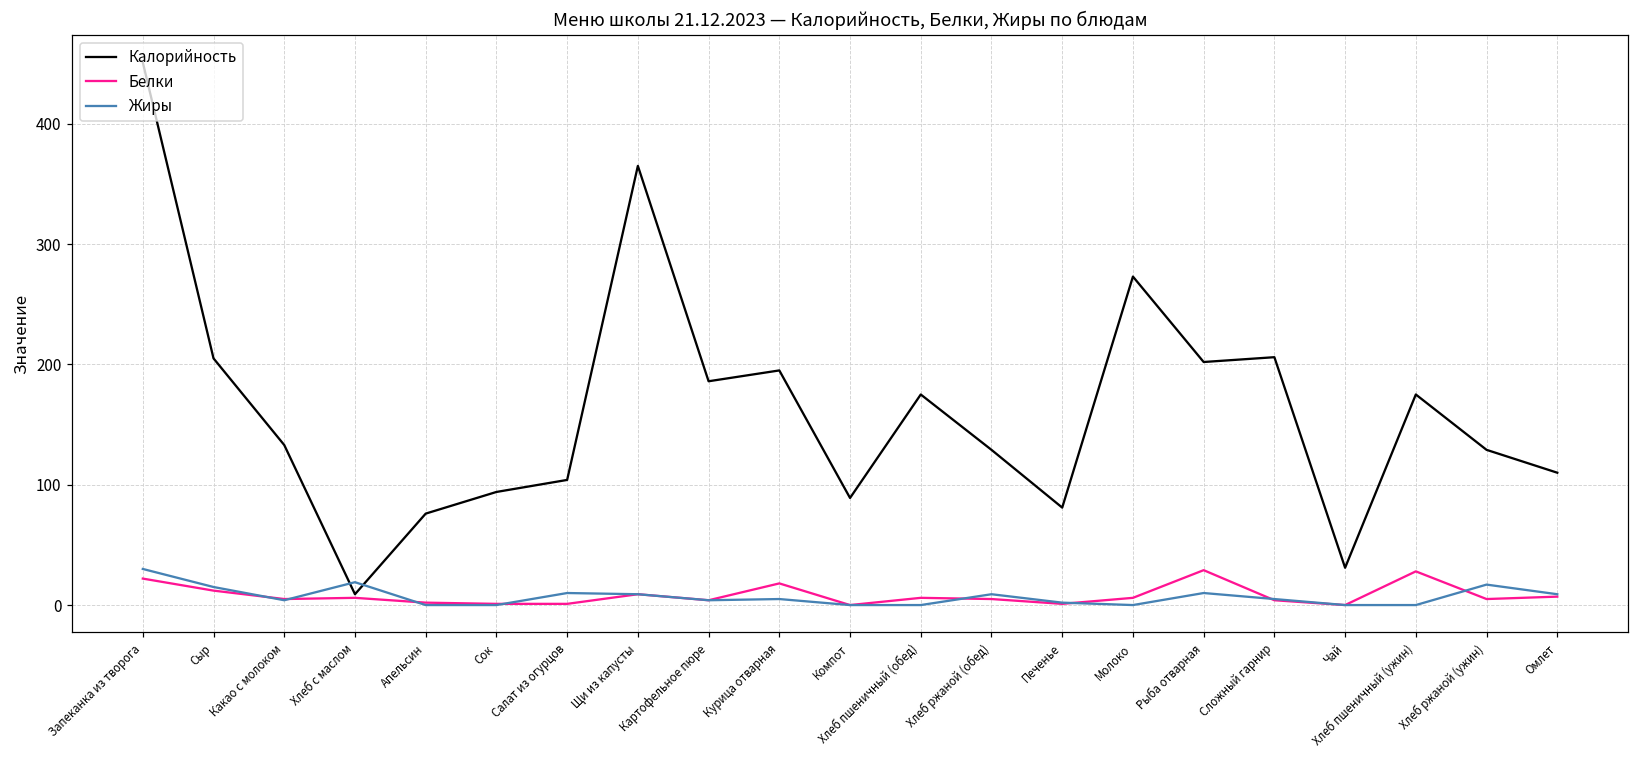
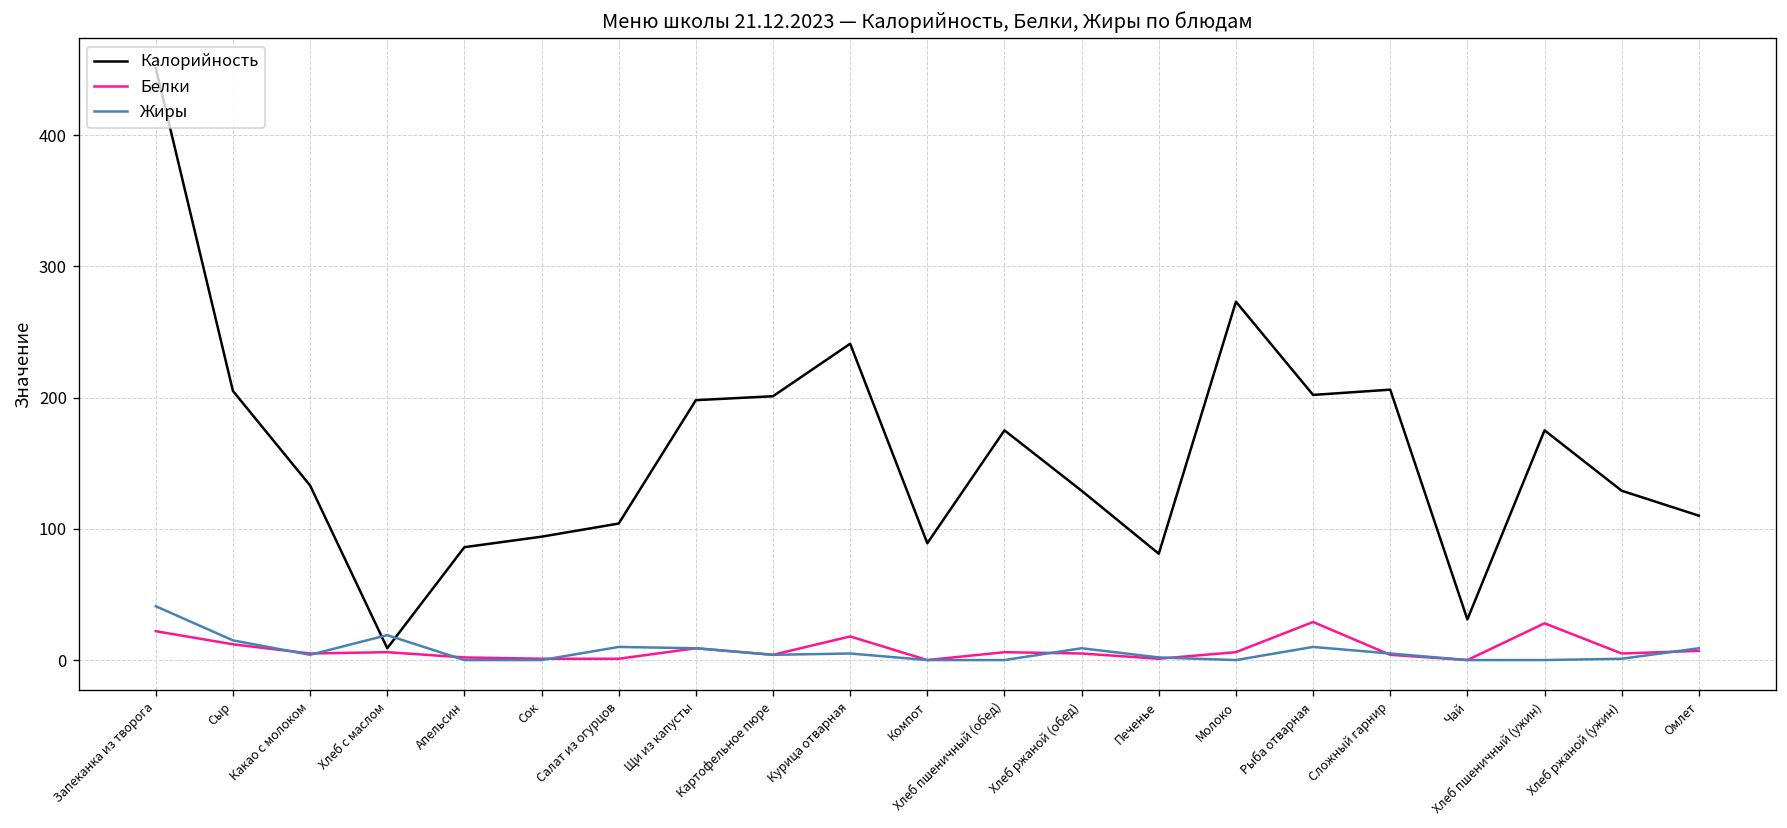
  {
    "Калорийность": {
      "Сыр": 205,
      "Какао с молоком": 133,
      "Хлеб с маслом": 9,
-     "Апельсин": 76,
+     "Апельсин": 86,
      "Сок": 94,
      "Салат из огурцов": 104,
-     "Щи из капусты": 365,
-     "Картофельное пюре": 186,
-     "Курица отварная": 195,
+     "Щи из капусты": 198,
+     "Картофельное пюре": 201,
+     "Курица отварная": 241,
      "Компот": 89,
      "Хлеб пшеничный (обед)": 175,
      "Хлеб ржаной (обед)": 129,
      "Печенье": 81,
      "Молоко": 273,
      "Рыба отварная": 202,
      "Сложный гарнир": 206,
      "Чай": 31,
      "Хлеб пшеничный (ужин)": 175,
      "Хлеб ржаной (ужин)": 129,
      "Омлет": 110
    },
    "Белки": {
      "Запеканка из творога": 22,
      "Сыр": 12,
      "Хлеб с маслом": 6,
      "Салат из огурцов": 1,
      "Курица отварная": 18,
      "Хлеб пшеничный (обед)": 6,
      "Хлеб ржаной (обед)": 5,
      "Молоко": 6,
      "Рыба отварная": 29,
      "Хлеб пшеничный (ужин)": 28,
      "Хлеб ржаной (ужин)": 5
    },
    "Жиры": {
-     "Запеканка из творога": 30,
+     "Запеканка из творога": 41,
      "Сыр": 15,
      "Хлеб с маслом": 19,
      "Салат из огурцов": 10,
      "Курица отварная": 5,
      "Хлеб пшеничный (обед)": 0,
      "Хлеб ржаной (обед)": 9,
      "Молоко": 0,
      "Рыба отварная": 10,
      "Хлеб пшеничный (ужин)": 0,
-     "Хлеб ржаной (ужин)": 17
+     "Хлеб ржаной (ужин)": 1
    }
  }
